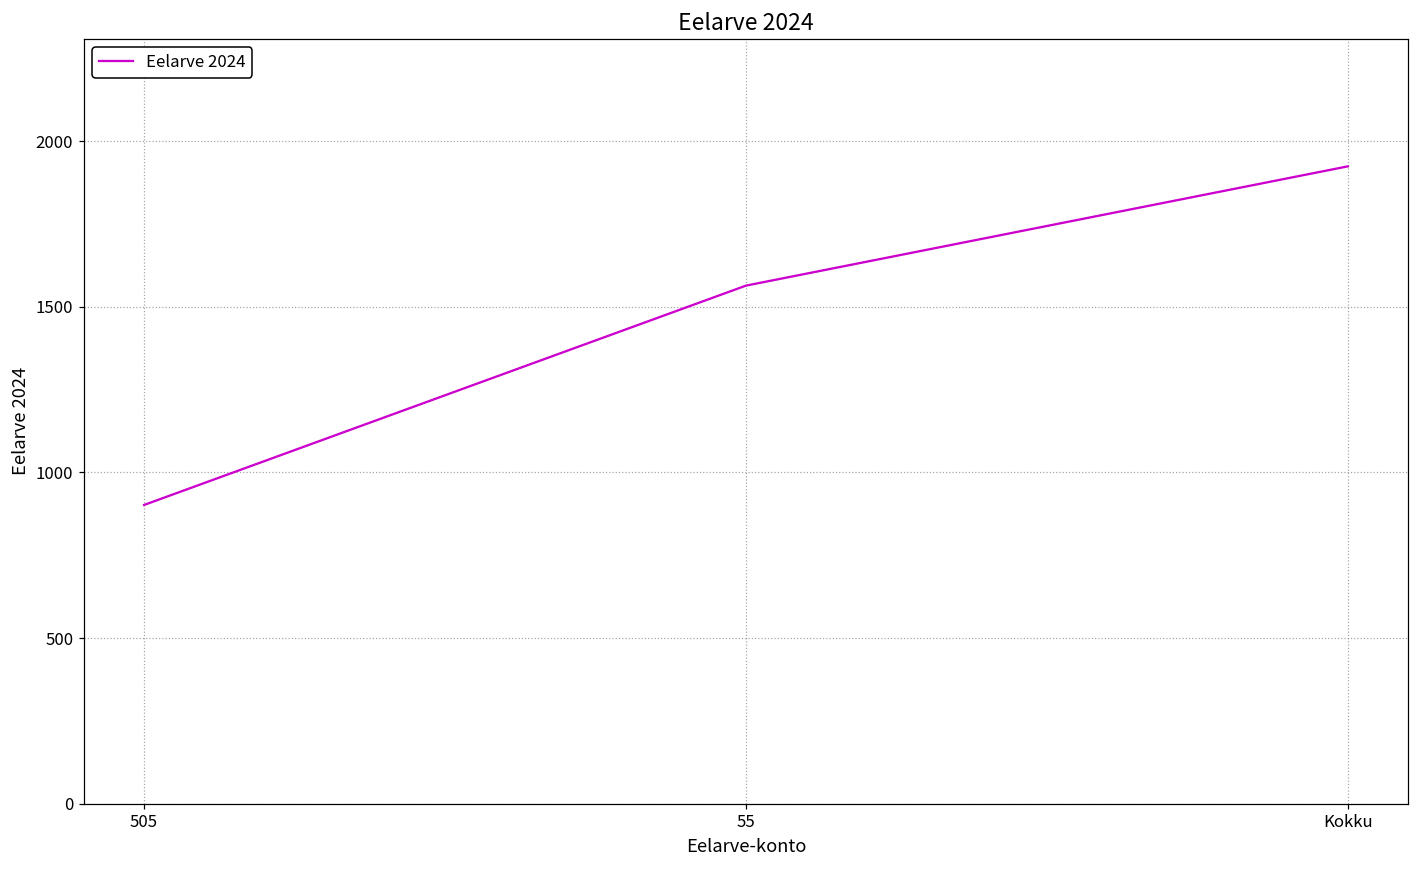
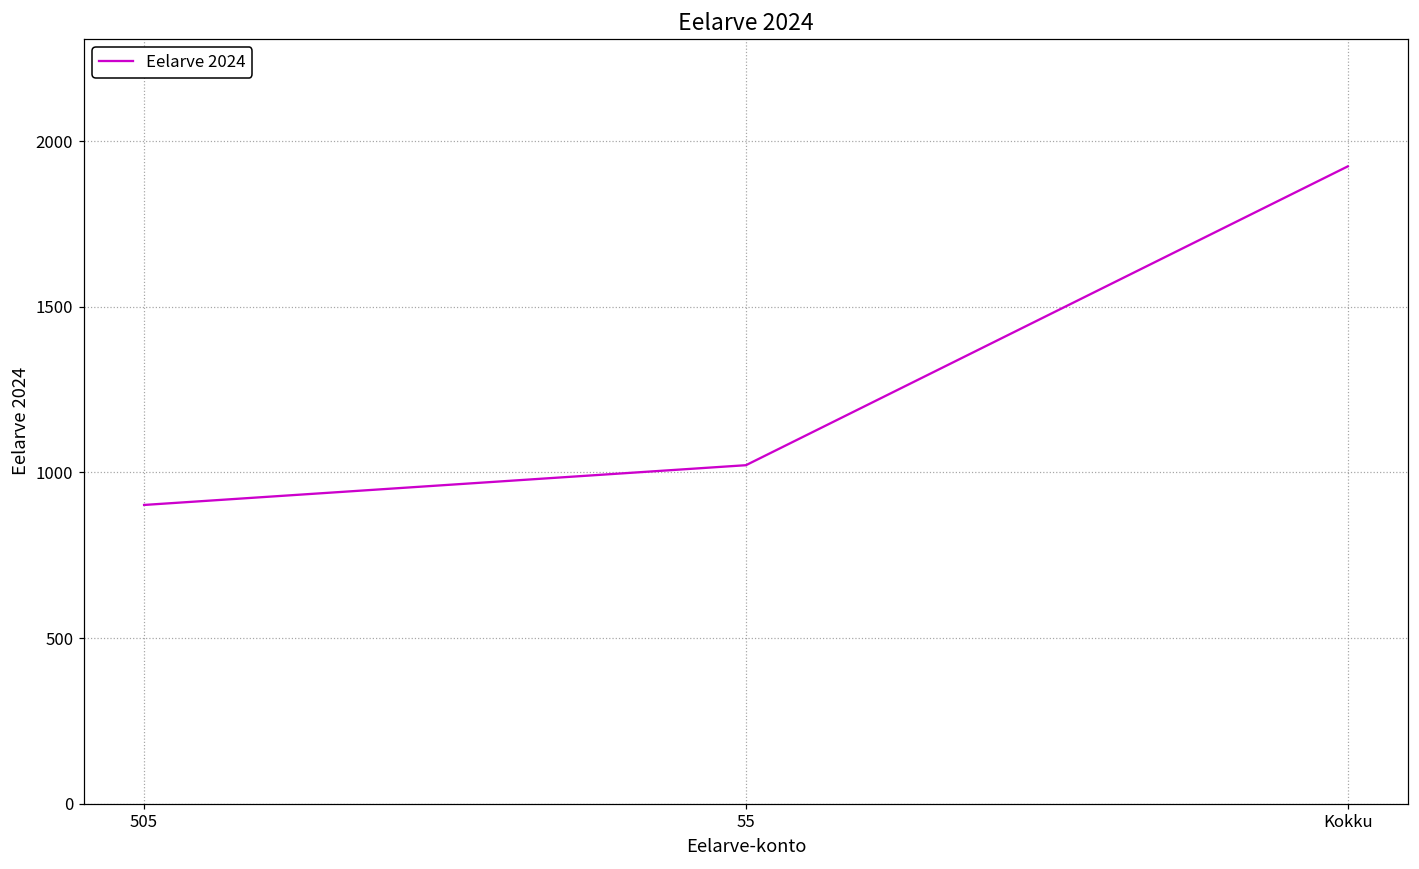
  {
    "505": 900,
-   "55": 1560,
+   "55": 1020,
    "Kokku": 1920
  }
